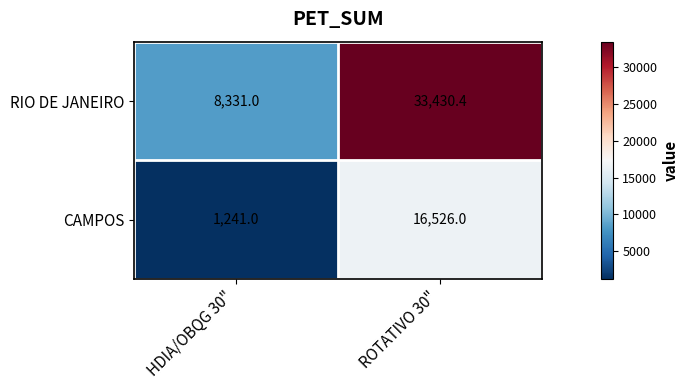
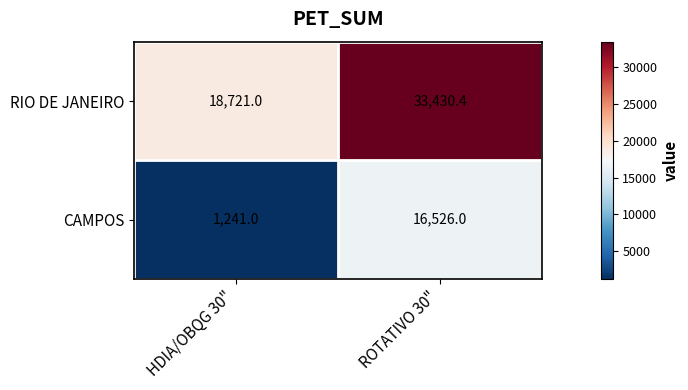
  {
    "RIO DE JANEIRO": {
-     "HDIA/OBQG 30\"": "8,331.0",
+     "HDIA/OBQG 30\"": "18,721.0",
      "ROTATIVO 30\"": "33,430.4"
    },
    "CAMPOS": {
      "HDIA/OBQG 30\"": "1,241.0",
      "ROTATIVO 30\"": "16,526.0"
    }
  }
